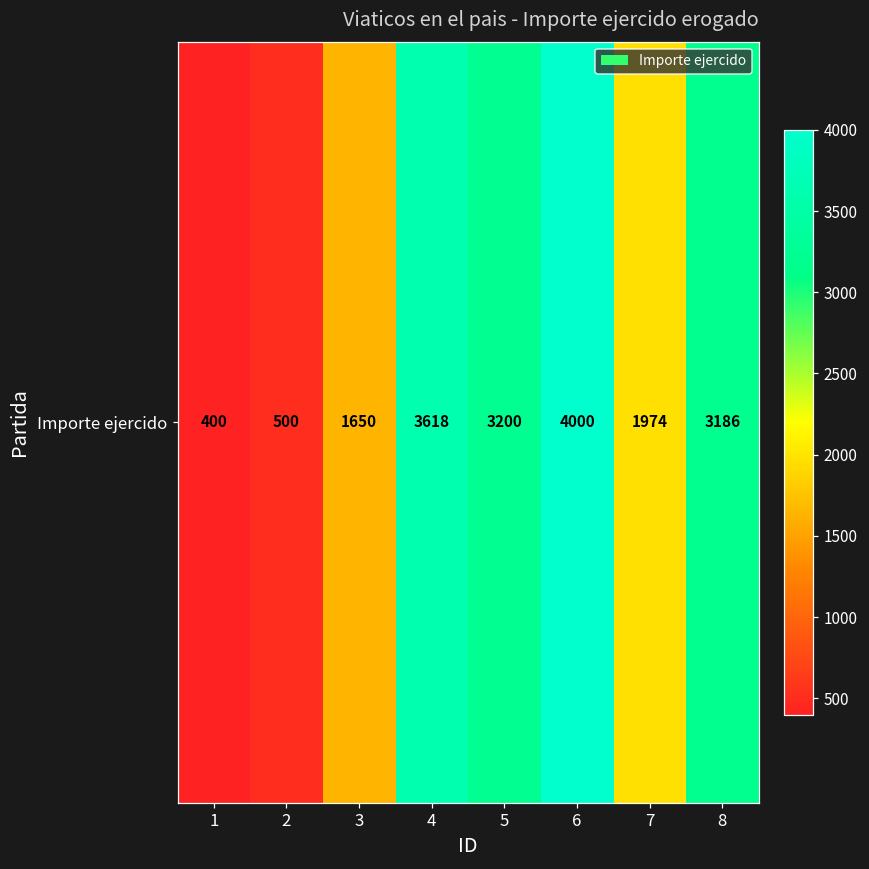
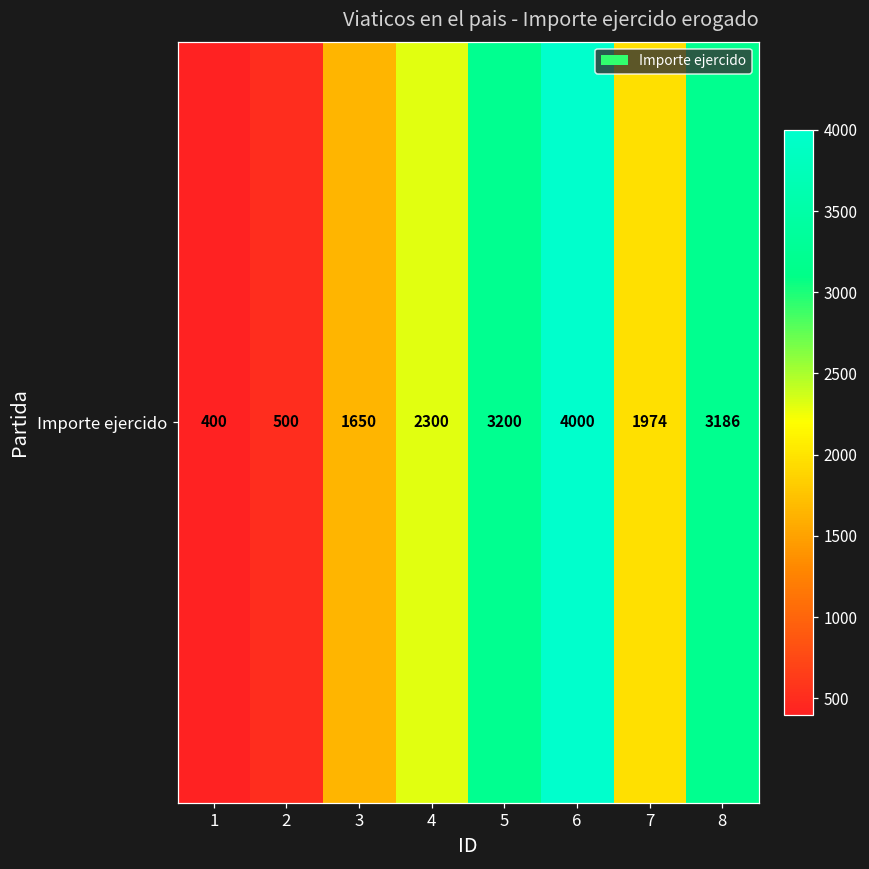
  {
    "Importe ejercido": {
      "1": 400,
      "2": 500,
      "3": 1650,
-     "4": 3618,
+     "4": 2300,
      "5": 3200,
      "6": 4000,
      "7": 1974,
      "8": 3186
    }
  }
